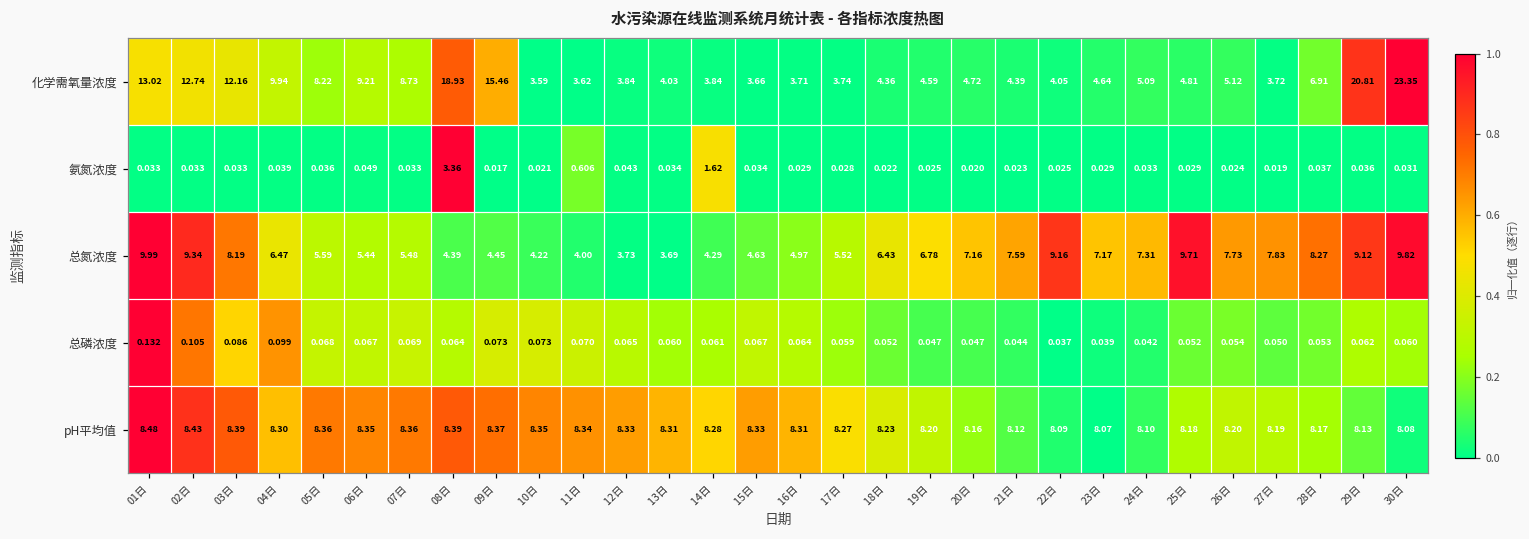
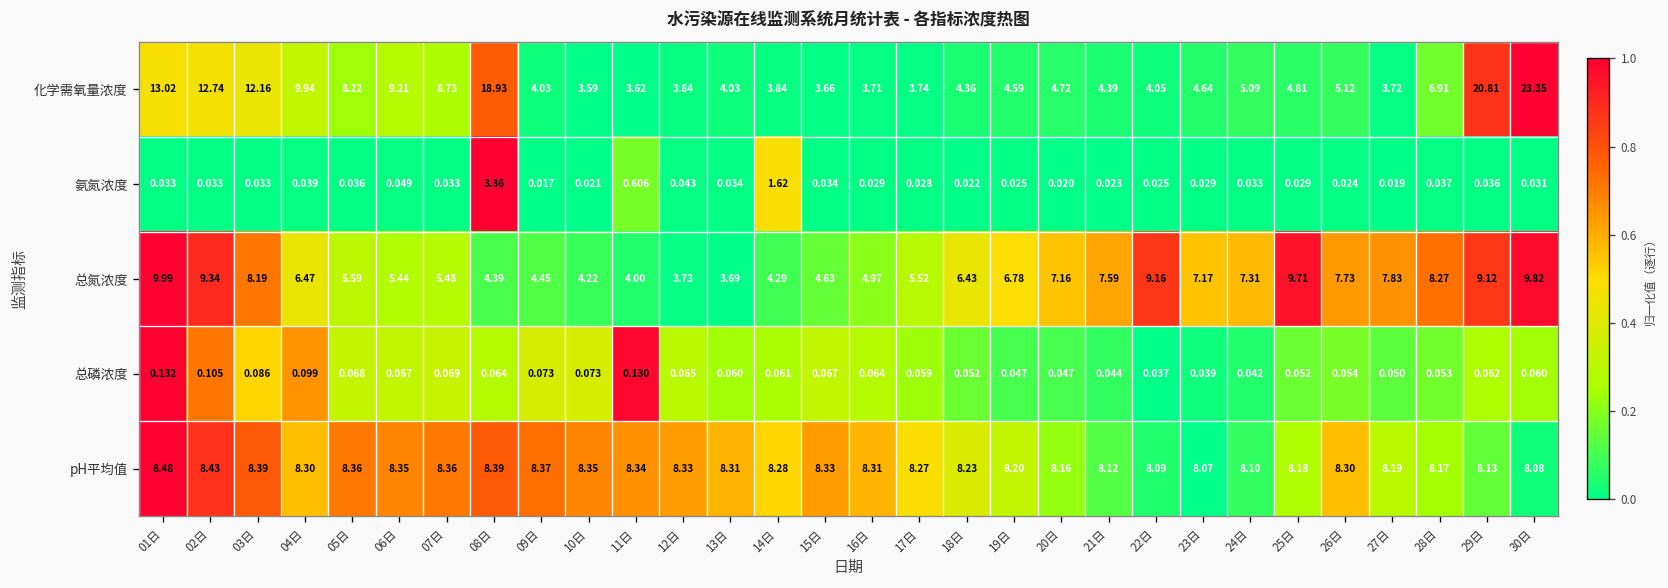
  {
    "化学需氧量浓度": {
      "01日": 13.02,
      "02日": 12.74,
      "03日": 12.16,
      "04日": 9.94,
      "05日": 8.22,
      "06日": 9.21,
      "07日": 8.73,
      "08日": 18.93,
-     "09日": 15.46,
+     "09日": 4.03,
      "10日": 3.59,
      "11日": 3.62,
      "12日": 3.84,
      "13日": 4.03,
      "14日": 3.84,
      "15日": 3.66,
      "16日": 3.71,
      "17日": 3.74,
      "18日": 4.36,
      "19日": 4.59,
      "20日": 4.72,
      "21日": 4.39,
      "22日": 4.05,
      "23日": 4.64,
      "24日": 5.09,
      "25日": 4.81,
      "26日": 5.12,
      "27日": 3.72,
      "28日": 6.91,
      "29日": 20.81,
      "30日": 23.35
    },
    "氨氮浓度": {
      "01日": 0.033,
      "02日": 0.033,
      "03日": 0.033,
      "04日": 0.039,
      "05日": 0.036,
      "06日": 0.049,
      "07日": 0.033,
      "08日": 3.36,
      "09日": 0.017,
      "10日": 0.021,
      "11日": 0.606,
      "12日": 0.043,
      "13日": 0.034,
      "14日": 1.62,
      "15日": 0.034,
      "16日": 0.029,
      "17日": 0.028,
      "18日": 0.022,
      "19日": 0.025,
      "20日": 0.020,
      "21日": 0.023,
      "22日": 0.025,
      "23日": 0.029,
      "24日": 0.033,
      "25日": 0.029,
      "26日": 0.024,
      "27日": 0.019,
      "28日": 0.037,
      "29日": 0.036,
      "30日": 0.031
    },
    "总氮浓度": {
      "01日": 9.99,
      "02日": 9.34,
      "03日": 8.19,
      "04日": 6.47,
      "05日": 5.59,
      "06日": 5.44,
      "07日": 5.48,
      "08日": 4.39,
      "09日": 4.45,
      "10日": 4.22,
      "11日": 4.00,
      "12日": 3.73,
      "13日": 3.69,
      "14日": 4.29,
      "15日": 4.63,
      "16日": 4.97,
      "17日": 5.52,
      "18日": 6.43,
      "19日": 6.78,
      "20日": 7.16,
      "21日": 7.59,
      "22日": 9.16,
      "23日": 7.17,
      "24日": 7.31,
      "25日": 9.71,
      "26日": 7.73,
      "27日": 7.83,
      "28日": 8.27,
      "29日": 9.12,
      "30日": 9.82
    },
    "总磷浓度": {
      "01日": 0.132,
      "02日": 0.105,
      "03日": 0.086,
      "04日": 0.099,
      "05日": 0.068,
      "06日": 0.067,
      "07日": 0.069,
      "08日": 0.064,
      "09日": 0.073,
      "10日": 0.073,
-     "11日": 0.070,
+     "11日": 0.130,
      "12日": 0.065,
      "13日": 0.060,
      "14日": 0.061,
      "15日": 0.067,
      "16日": 0.064,
      "17日": 0.059,
      "18日": 0.052,
      "19日": 0.047,
      "20日": 0.047,
      "21日": 0.044,
      "22日": 0.037,
      "23日": 0.039,
      "24日": 0.042,
      "25日": 0.052,
      "26日": 0.054,
      "27日": 0.050,
      "28日": 0.053,
      "29日": 0.062,
      "30日": 0.060
    },
    "pH平均值": {
      "01日": 8.48,
      "02日": 8.43,
      "03日": 8.39,
      "04日": 8.30,
      "05日": 8.36,
      "06日": 8.35,
      "07日": 8.36,
      "08日": 8.39,
      "09日": 8.37,
      "10日": 8.35,
      "11日": 8.34,
      "12日": 8.33,
      "13日": 8.31,
      "14日": 8.28,
      "15日": 8.33,
      "16日": 8.31,
      "17日": 8.27,
      "18日": 8.23,
      "19日": 8.20,
      "20日": 8.16,
      "21日": 8.12,
      "22日": 8.09,
      "23日": 8.07,
      "24日": 8.10,
      "25日": 8.18,
-     "26日": 8.20,
+     "26日": 8.30,
      "27日": 8.19,
      "28日": 8.17,
      "29日": 8.13,
      "30日": 8.08
    }
  }
